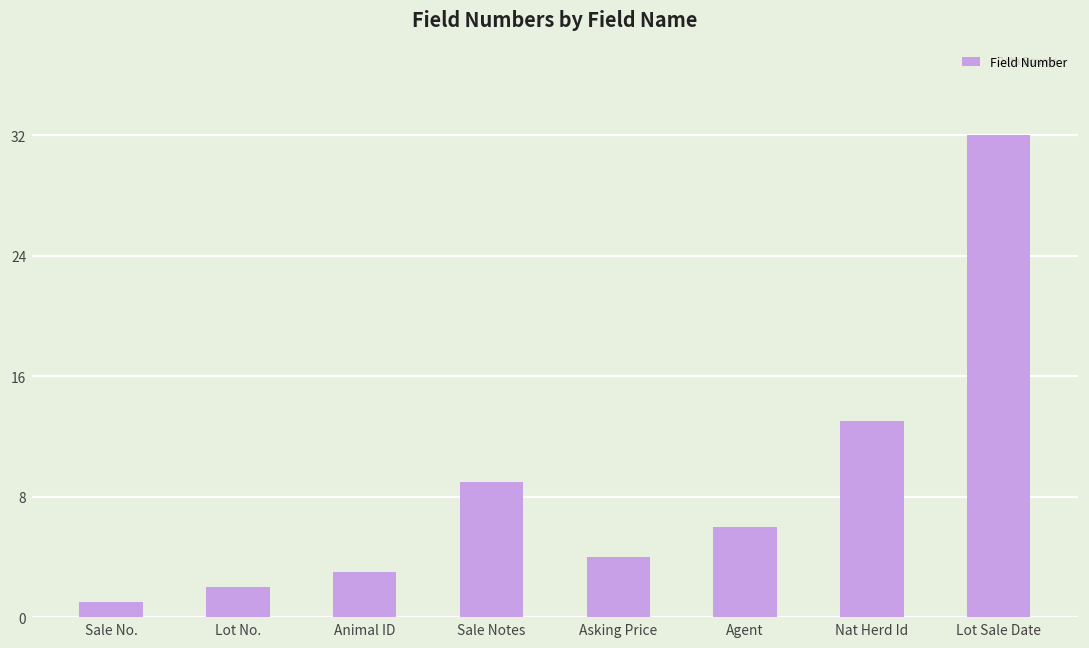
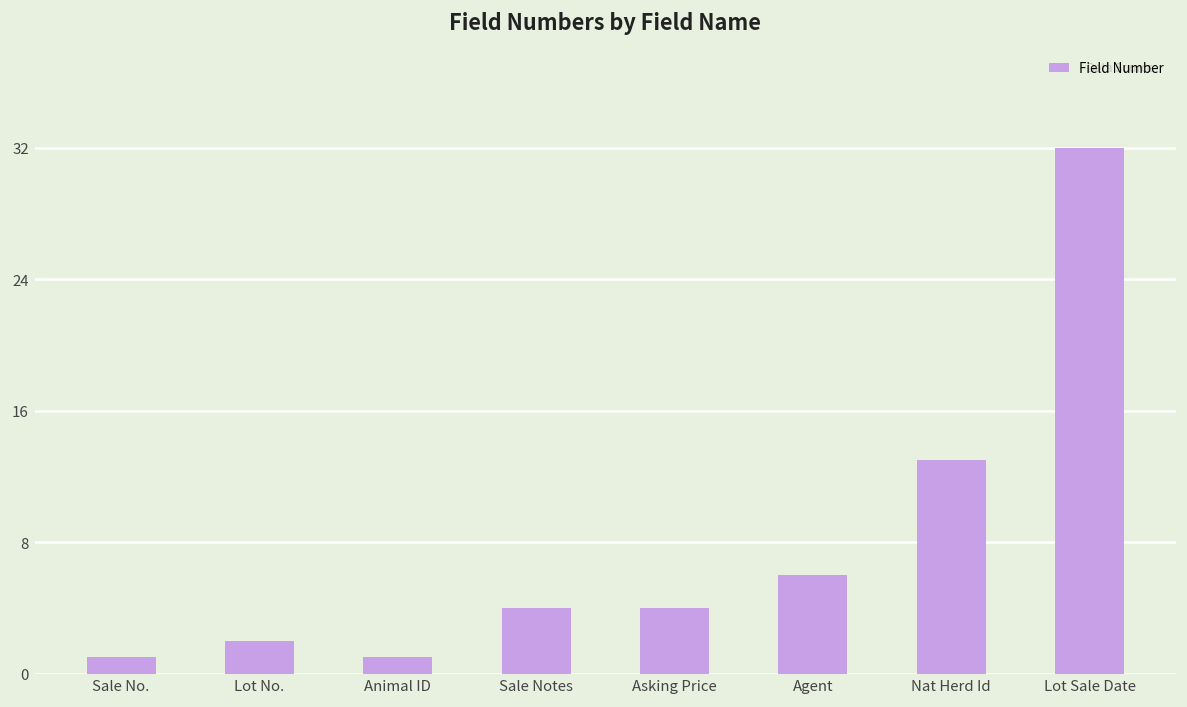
  {
    "Sale No.": 1,
    "Lot No.": 2,
-   "Animal ID": 3,
-   "Sale Notes": 9,
+   "Animal ID": 1,
+   "Sale Notes": 4,
    "Asking Price": 4,
    "Agent": 6,
    "Nat Herd Id": 13,
    "Lot Sale Date": 32
  }
